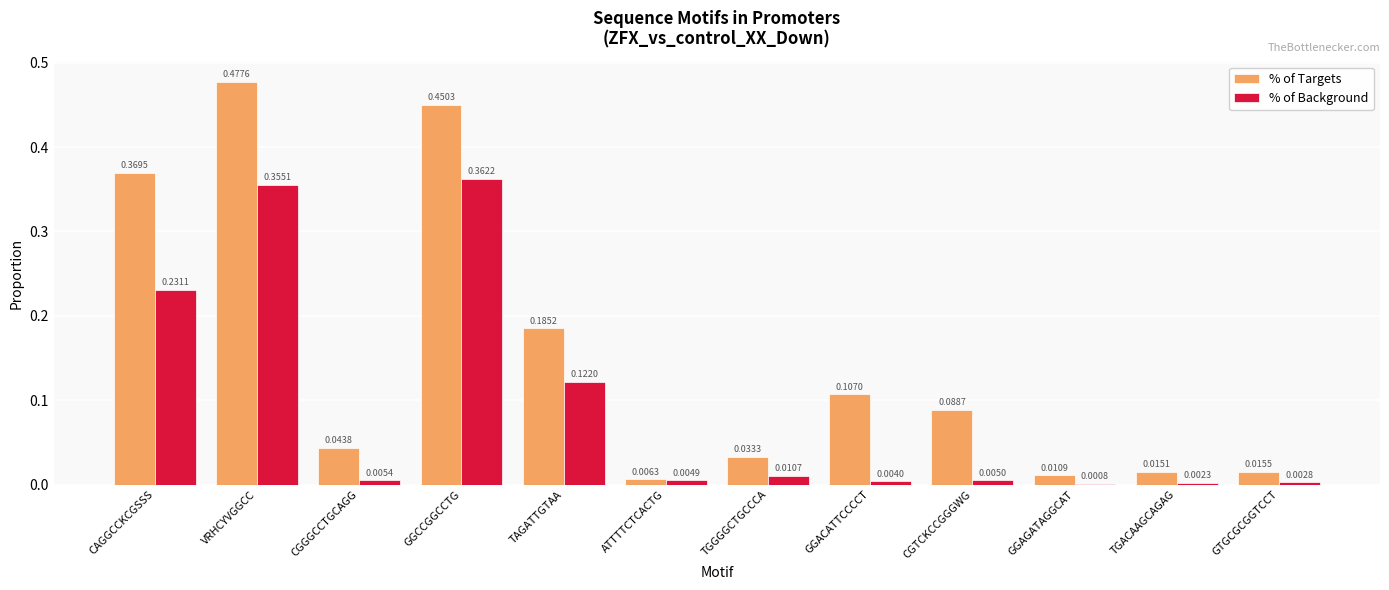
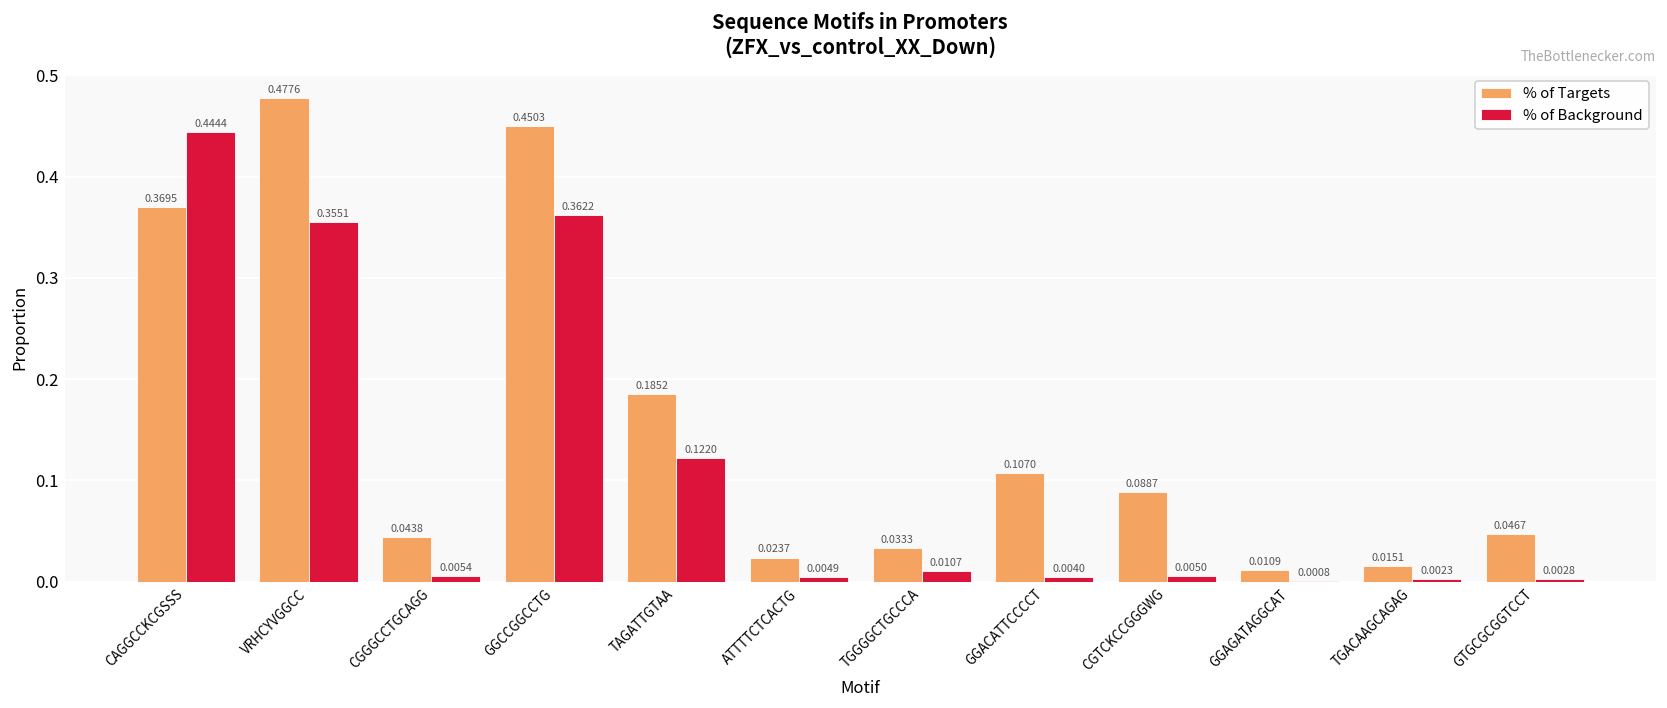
  {
    "% of Targets": {
      "CAGGCCKCGSSS": 0.3695,
      "VRHCYVGGCC": 0.4776,
      "CGGGCCTGCAGG": 0.0438,
      "GGCCGGCCTG": 0.4503,
      "TAGATTGTAA": 0.1852,
-     "ATTTTCTCACTG": 0.0063,
+     "ATTTTCTCACTG": 0.0237,
      "TGGGGCTGCCCA": 0.0333,
      "GGACATTCCCCT": 0.1070,
      "CGTCKCCGGGWG": 0.0887,
      "GGAGATAGGCAT": 0.0109,
      "TGACAAGCAGAG": 0.0151,
-     "GTGCGCGGTCCT": 0.0155
+     "GTGCGCGGTCCT": 0.0467
    },
    "% of Background": {
-     "CAGGCCKCGSSS": 0.2311,
+     "CAGGCCKCGSSS": 0.4444,
      "VRHCYVGGCC": 0.3551,
      "CGGGCCTGCAGG": 0.0054,
      "GGCCGGCCTG": 0.3622,
      "TAGATTGTAA": 0.1220,
      "ATTTTCTCACTG": 0.0049,
      "TGGGGCTGCCCA": 0.0107,
      "GGACATTCCCCT": 0.0040,
      "CGTCKCCGGGWG": 0.0050,
      "GGAGATAGGCAT": 0.0008,
      "TGACAAGCAGAG": 0.0023,
      "GTGCGCGGTCCT": 0.0028
    }
  }
